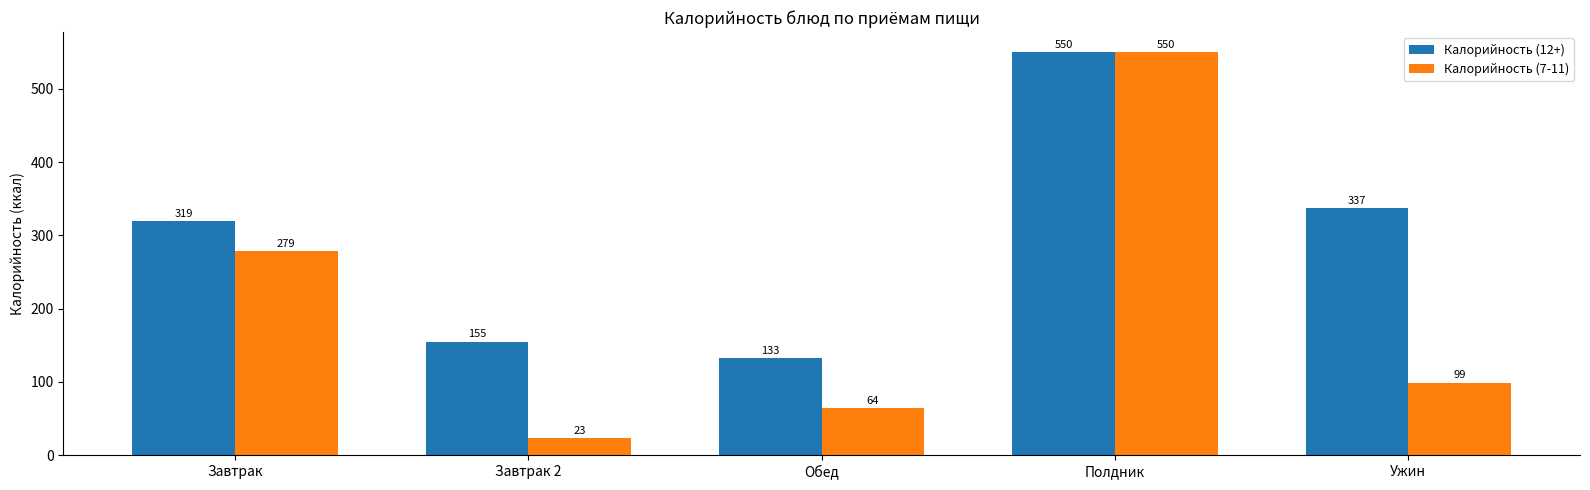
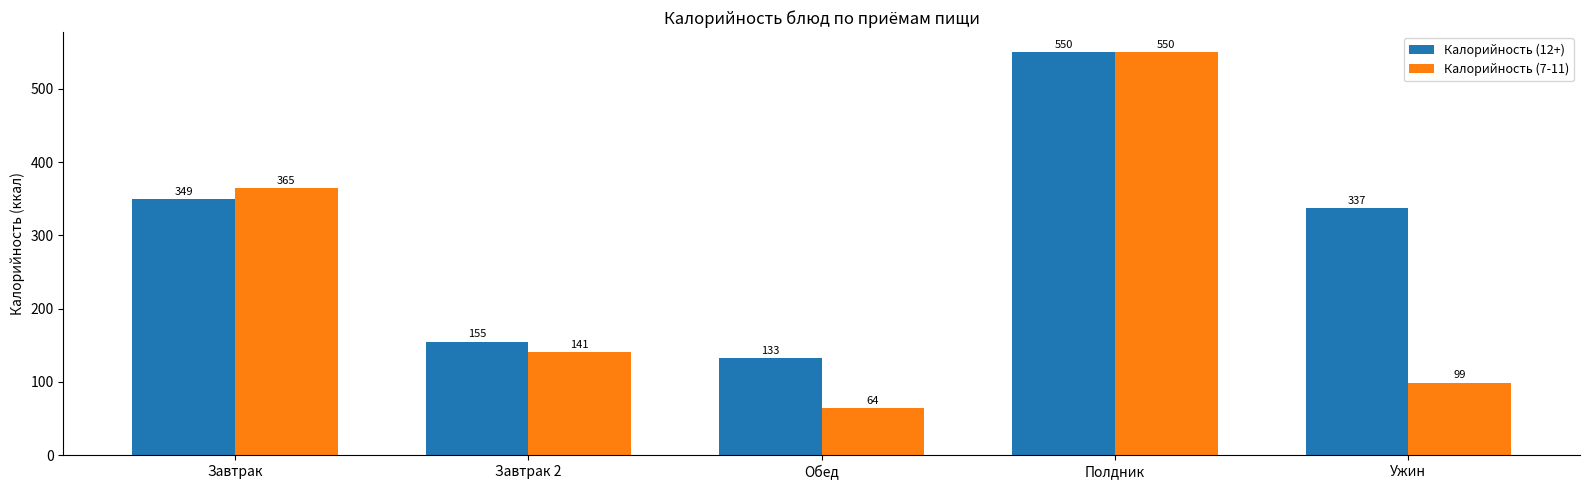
  {
    "Калорийность (12+)": {
-     "Завтрак": 319,
+     "Завтрак": 349,
      "Завтрак 2": 155,
      "Обед": 133,
      "Полдник": 550,
      "Ужин": 337
    },
    "Калорийность (7-11)": {
-     "Завтрак": 279,
-     "Завтрак 2": 23,
+     "Завтрак": 365,
+     "Завтрак 2": 141,
      "Обед": 64,
      "Полдник": 550,
      "Ужин": 99
    }
  }
